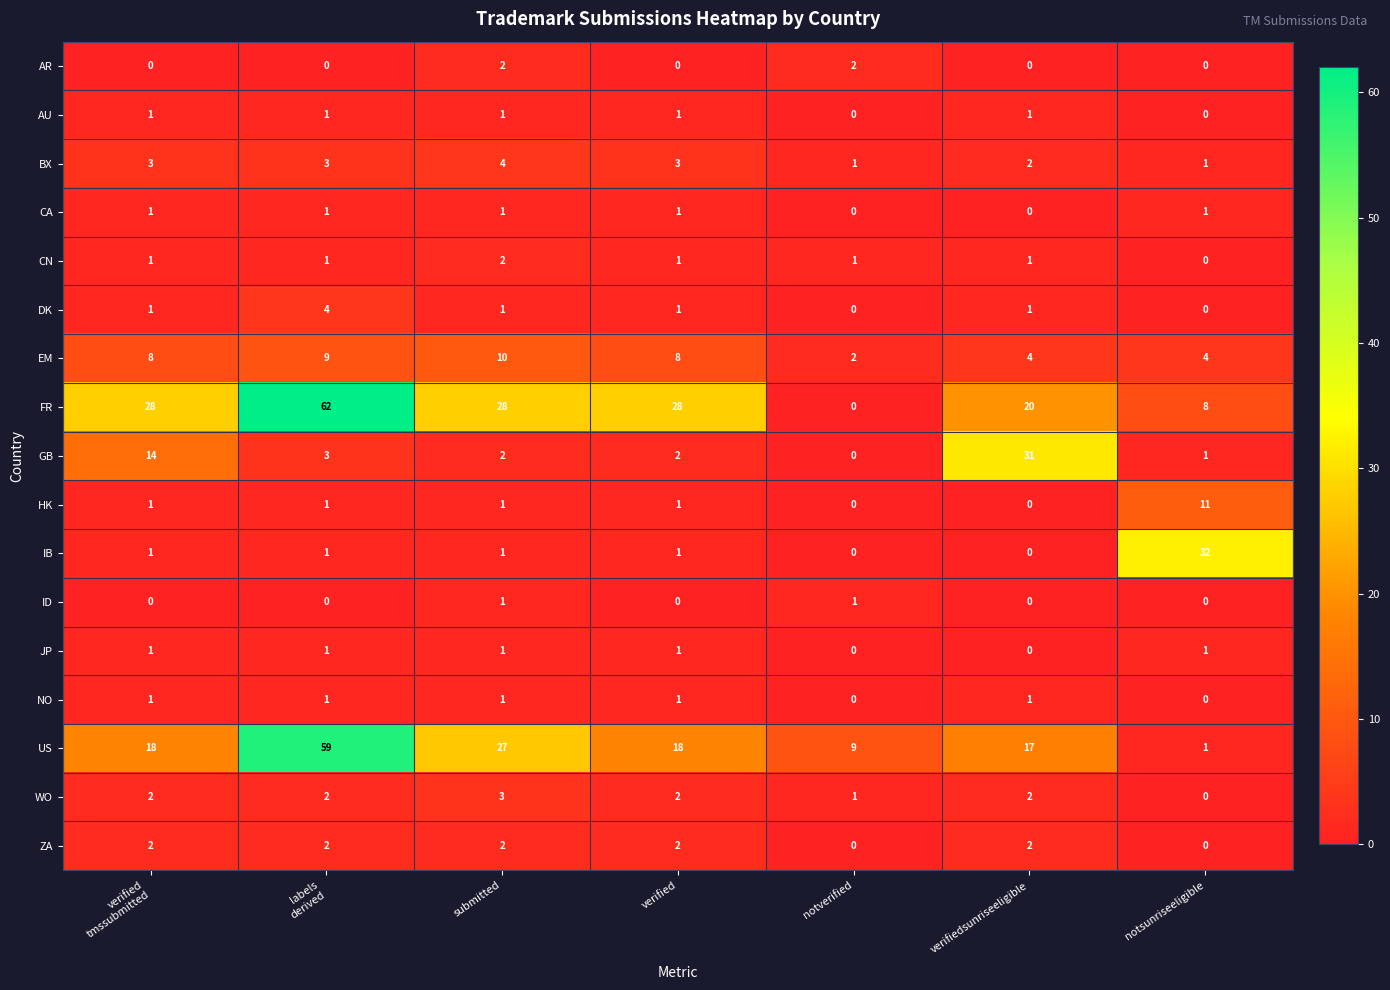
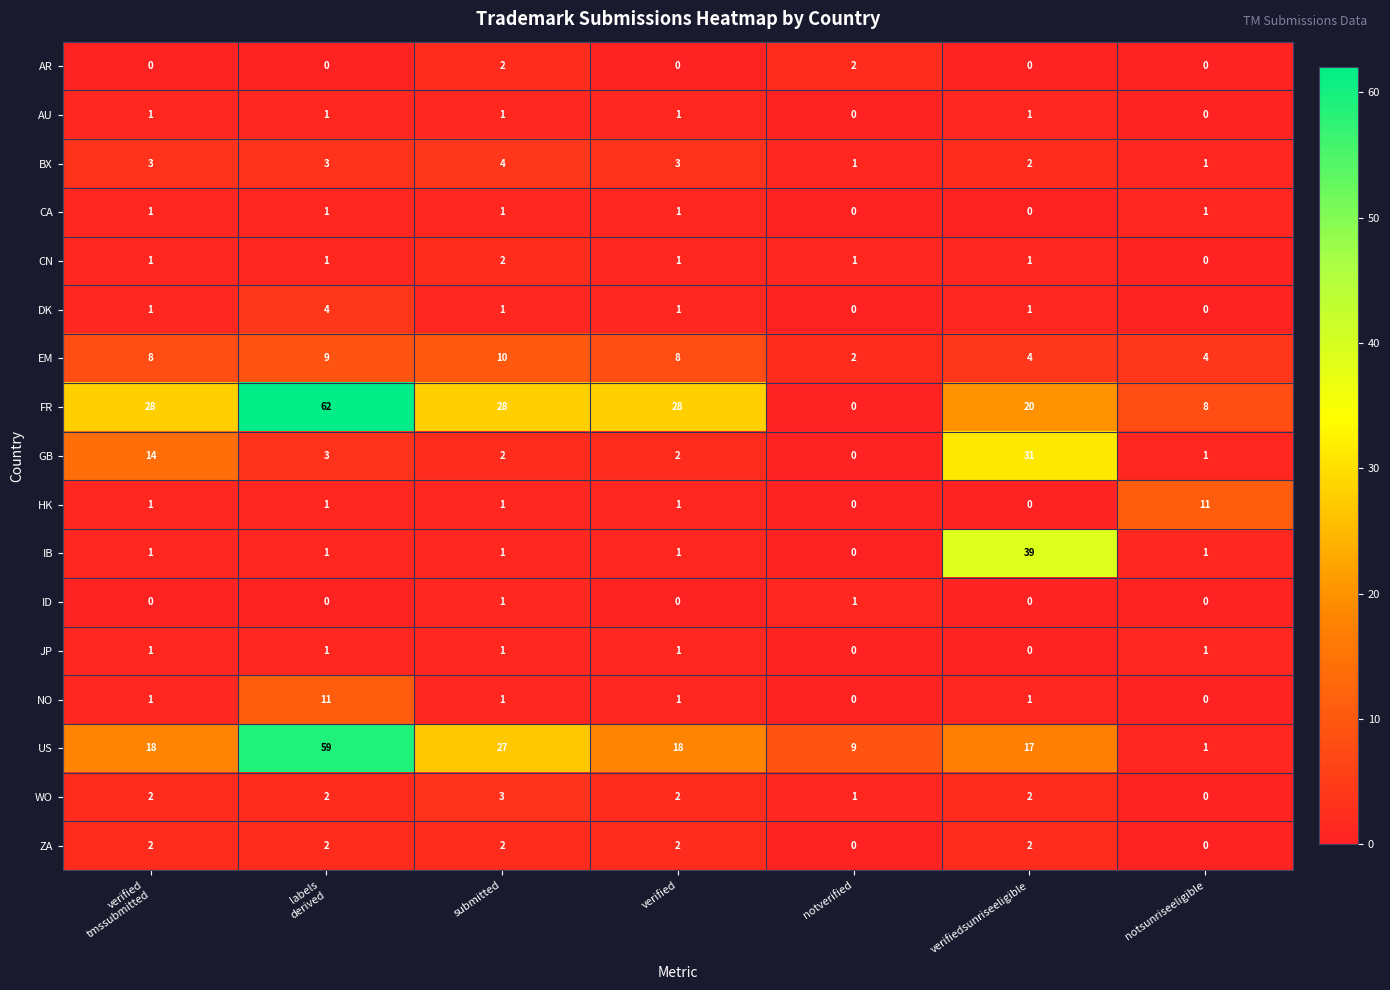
  {
    "AR": {
      "verified tmssubmitted": 0,
      "labels derived": 0,
      "submitted": 2,
      "verified": 0,
      "notverified": 2,
      "verifiedsunriseeligible": 0,
      "notsunriseeligible": 0
    },
    "AU": {
      "verified tmssubmitted": 1,
      "labels derived": 1,
      "submitted": 1,
      "verified": 1,
      "notverified": 0,
      "verifiedsunriseeligible": 1,
      "notsunriseeligible": 0
    },
    "BX": {
      "verified tmssubmitted": 3,
      "labels derived": 3,
      "submitted": 4,
      "verified": 3,
      "notverified": 1,
      "verifiedsunriseeligible": 2,
      "notsunriseeligible": 1
    },
    "CA": {
      "verified tmssubmitted": 1,
      "labels derived": 1,
      "submitted": 1,
      "verified": 1,
      "notverified": 0,
      "verifiedsunriseeligible": 0,
      "notsunriseeligible": 1
    },
    "CN": {
      "verified tmssubmitted": 1,
      "labels derived": 1,
      "submitted": 2,
      "verified": 1,
      "notverified": 1,
      "verifiedsunriseeligible": 1,
      "notsunriseeligible": 0
    },
    "DK": {
      "verified tmssubmitted": 1,
      "labels derived": 4,
      "submitted": 1,
      "verified": 1,
      "notverified": 0,
      "verifiedsunriseeligible": 1,
      "notsunriseeligible": 0
    },
    "EM": {
      "verified tmssubmitted": 8,
      "labels derived": 9,
      "submitted": 10,
      "verified": 8,
      "notverified": 2,
      "verifiedsunriseeligible": 4,
      "notsunriseeligible": 4
    },
    "FR": {
      "verified tmssubmitted": 28,
      "labels derived": 62,
      "submitted": 28,
      "verified": 28,
      "notverified": 0,
      "verifiedsunriseeligible": 20,
      "notsunriseeligible": 8
    },
    "GB": {
      "verified tmssubmitted": 14,
      "labels derived": 3,
      "submitted": 2,
      "verified": 2,
      "notverified": 0,
      "verifiedsunriseeligible": 31,
      "notsunriseeligible": 1
    },
    "HK": {
      "verified tmssubmitted": 1,
      "labels derived": 1,
      "submitted": 1,
      "verified": 1,
      "notverified": 0,
      "verifiedsunriseeligible": 0,
      "notsunriseeligible": 11
    },
    "IB": {
      "verified tmssubmitted": 1,
      "labels derived": 1,
      "submitted": 1,
      "verified": 1,
      "notverified": 0,
-     "verifiedsunriseeligible": 0,
-     "notsunriseeligible": 32
+     "verifiedsunriseeligible": 39,
+     "notsunriseeligible": 1
    },
    "ID": {
      "verified tmssubmitted": 0,
      "labels derived": 0,
      "submitted": 1,
      "verified": 0,
      "notverified": 1,
      "verifiedsunriseeligible": 0,
      "notsunriseeligible": 0
    },
    "JP": {
      "verified tmssubmitted": 1,
      "labels derived": 1,
      "submitted": 1,
      "verified": 1,
      "notverified": 0,
      "verifiedsunriseeligible": 0,
      "notsunriseeligible": 1
    },
    "NO": {
      "verified tmssubmitted": 1,
-     "labels derived": 1,
+     "labels derived": 11,
      "submitted": 1,
      "verified": 1,
      "notverified": 0,
      "verifiedsunriseeligible": 1,
      "notsunriseeligible": 0
    },
    "US": {
      "verified tmssubmitted": 18,
      "labels derived": 59,
      "submitted": 27,
      "verified": 18,
      "notverified": 9,
      "verifiedsunriseeligible": 17,
      "notsunriseeligible": 1
    },
    "WO": {
      "verified tmssubmitted": 2,
      "labels derived": 2,
      "submitted": 3,
      "verified": 2,
      "notverified": 1,
      "verifiedsunriseeligible": 2,
      "notsunriseeligible": 0
    },
    "ZA": {
      "verified tmssubmitted": 2,
      "labels derived": 2,
      "submitted": 2,
      "verified": 2,
      "notverified": 0,
      "verifiedsunriseeligible": 2,
      "notsunriseeligible": 0
    }
  }
